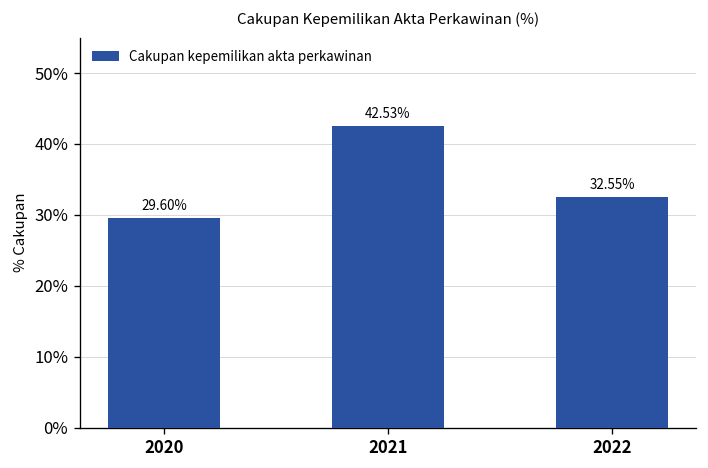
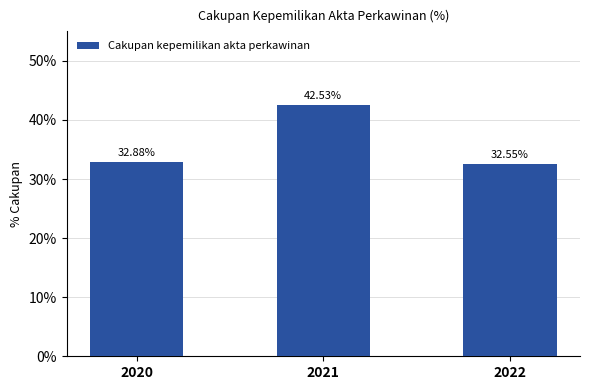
  {
-   "2020": "29.60%",
+   "2020": "32.88%",
    "2021": "42.53%",
    "2022": "32.55%"
  }
